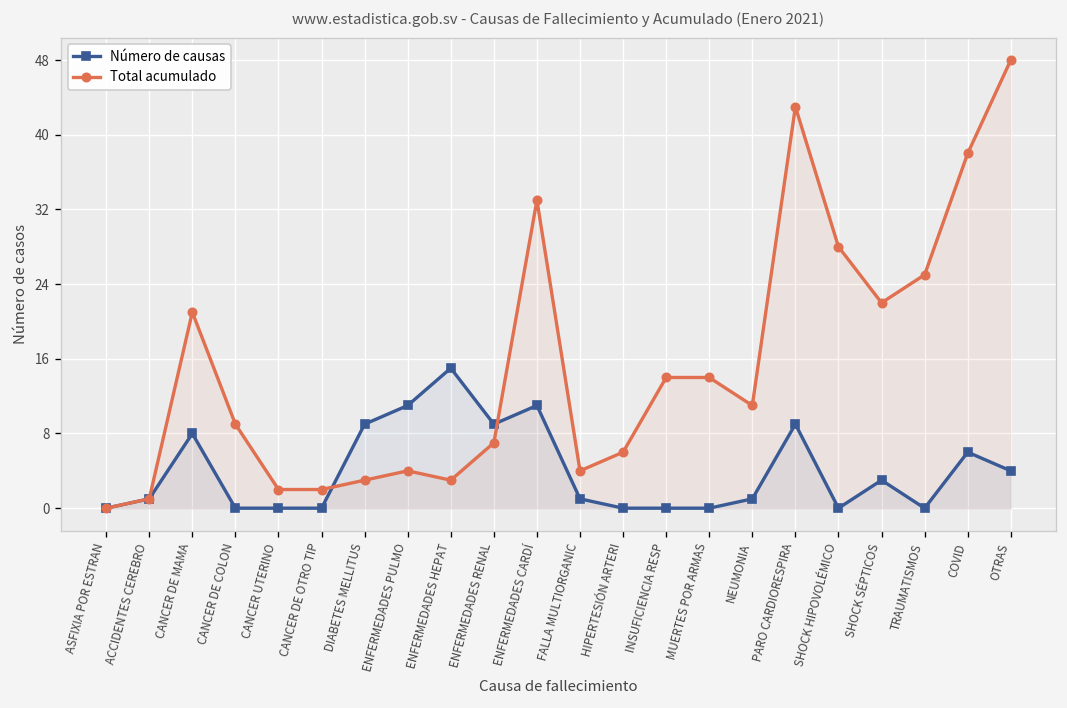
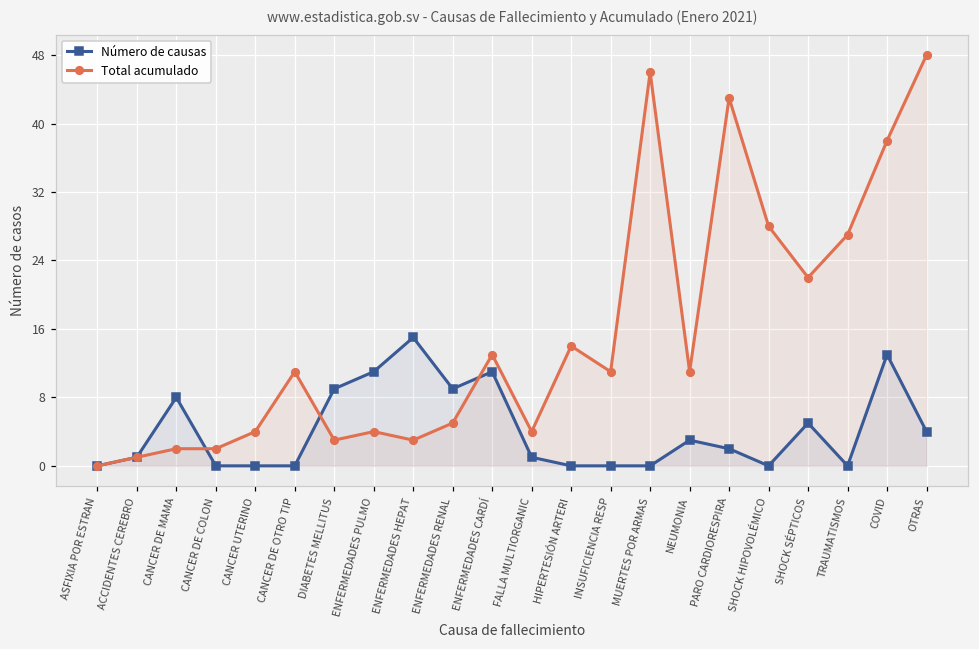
  {
    "Número de causas": {
      "CANCER DE MAMA": 8,
      "CANCER DE COLON": 0,
      "CANCER UTERINO": 0,
      "CANCER DE OTRO TIP": 0,
      "DIABETES MELLITUS": 9,
      "ENFERMEDADES PULMO": 11,
      "ENFERMEDADES HEPAT": 15,
      "ENFERMEDADES RENAL": 9,
      "ENFERMEDADES CARDÍ": 11,
      "FALLA MULTIORGANIC": 1,
      "HIPERTESIÓN ARTERI": 0,
      "INSUFICIENCIA RESP": 0,
      "MUERTES POR ARMAS": 0,
-     "NEUMONIA": 1,
-     "PARO CARDIORESPIRA": 9,
+     "NEUMONIA": 3,
+     "PARO CARDIORESPIRA": 2,
      "SHOCK HIPOVOLÉMICO": 0,
-     "SHOCK SÉPTICOS": 3,
+     "SHOCK SÉPTICOS": 5,
      "TRAUMATISMOS": 0,
-     "COVID": 6,
+     "COVID": 13,
      "OTRAS": 4
    },
    "Total acumulado": {
-     "CANCER DE MAMA": 21,
-     "CANCER DE COLON": 9,
-     "CANCER UTERINO": 2,
-     "CANCER DE OTRO TIP": 2,
+     "CANCER DE MAMA": 2,
+     "CANCER DE COLON": 2,
+     "CANCER UTERINO": 4,
+     "CANCER DE OTRO TIP": 11,
      "DIABETES MELLITUS": 3,
      "ENFERMEDADES PULMO": 4,
      "ENFERMEDADES HEPAT": 3,
-     "ENFERMEDADES RENAL": 7,
-     "ENFERMEDADES CARDÍ": 33,
+     "ENFERMEDADES RENAL": 5,
+     "ENFERMEDADES CARDÍ": 13,
      "FALLA MULTIORGANIC": 4,
-     "HIPERTESIÓN ARTERI": 6,
-     "INSUFICIENCIA RESP": 14,
-     "MUERTES POR ARMAS": 14,
+     "HIPERTESIÓN ARTERI": 14,
+     "INSUFICIENCIA RESP": 11,
+     "MUERTES POR ARMAS": 46,
      "NEUMONIA": 11,
      "PARO CARDIORESPIRA": 43,
      "SHOCK HIPOVOLÉMICO": 28,
      "SHOCK SÉPTICOS": 22,
-     "TRAUMATISMOS": 25,
+     "TRAUMATISMOS": 27,
      "COVID": 38,
      "OTRAS": 48
    }
  }
